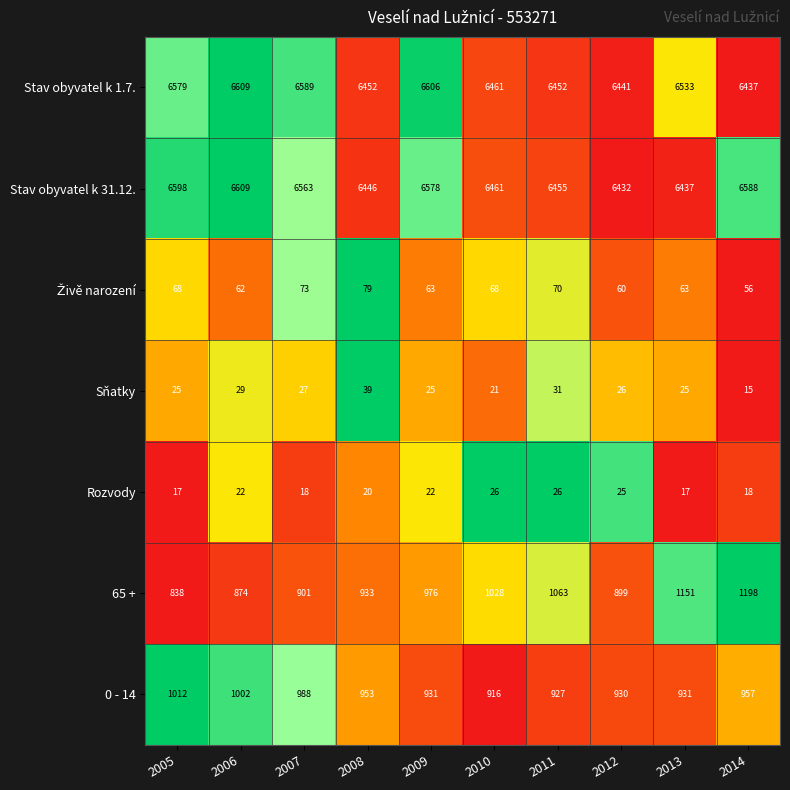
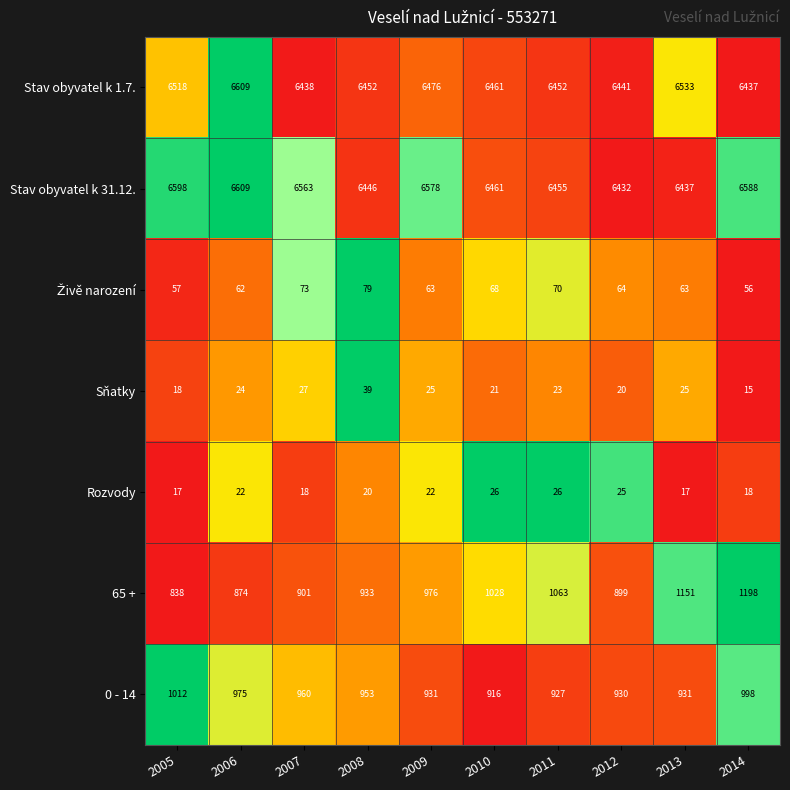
  {
    "Stav obyvatel k 1.7.": {
-     "2005": 6579,
+     "2005": 6518,
      "2006": 6609,
-     "2007": 6589,
+     "2007": 6438,
      "2008": 6452,
-     "2009": 6606,
+     "2009": 6476,
      "2010": 6461,
      "2011": 6452,
      "2012": 6441,
      "2013": 6533,
      "2014": 6437
    },
    "Stav obyvatel k 31.12.": {
      "2005": 6598,
      "2006": 6609,
      "2007": 6563,
      "2008": 6446,
      "2009": 6578,
      "2010": 6461,
      "2011": 6455,
      "2012": 6432,
      "2013": 6437,
      "2014": 6588
    },
    "Živě narození": {
-     "2005": 68,
+     "2005": 57,
      "2006": 62,
      "2007": 73,
      "2008": 79,
      "2009": 63,
      "2010": 68,
      "2011": 70,
-     "2012": 60,
+     "2012": 64,
      "2013": 63,
      "2014": 56
    },
    "Sňatky": {
-     "2005": 25,
-     "2006": 29,
+     "2005": 18,
+     "2006": 24,
      "2007": 27,
      "2008": 39,
      "2009": 25,
      "2010": 21,
-     "2011": 31,
-     "2012": 26,
+     "2011": 23,
+     "2012": 20,
      "2013": 25,
      "2014": 15
    },
    "Rozvody": {
      "2005": 17,
      "2006": 22,
      "2007": 18,
      "2008": 20,
      "2009": 22,
      "2010": 26,
      "2011": 26,
      "2012": 25,
      "2013": 17,
      "2014": 18
    },
    "65 +": {
      "2005": 838,
      "2006": 874,
      "2007": 901,
      "2008": 933,
      "2009": 976,
      "2010": 1028,
      "2011": 1063,
      "2012": 899,
      "2013": 1151,
      "2014": 1198
    },
    "0 - 14": {
      "2005": 1012,
-     "2006": 1002,
-     "2007": 988,
+     "2006": 975,
+     "2007": 960,
      "2008": 953,
      "2009": 931,
      "2010": 916,
      "2011": 927,
      "2012": 930,
      "2013": 931,
-     "2014": 957
+     "2014": 998
    }
  }
